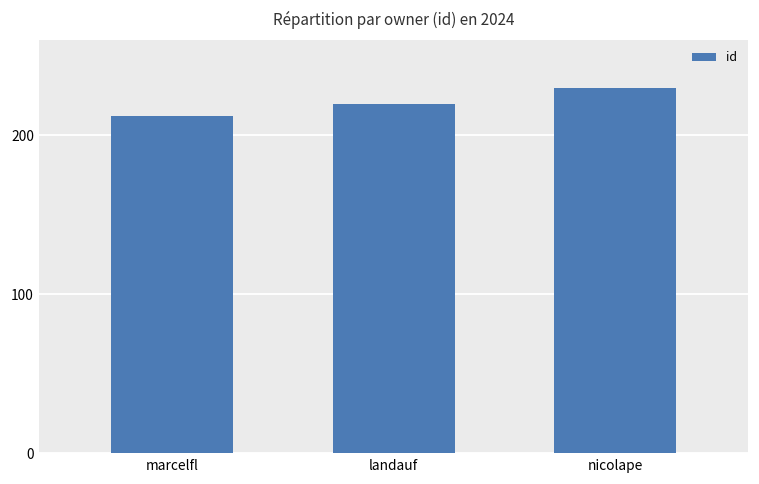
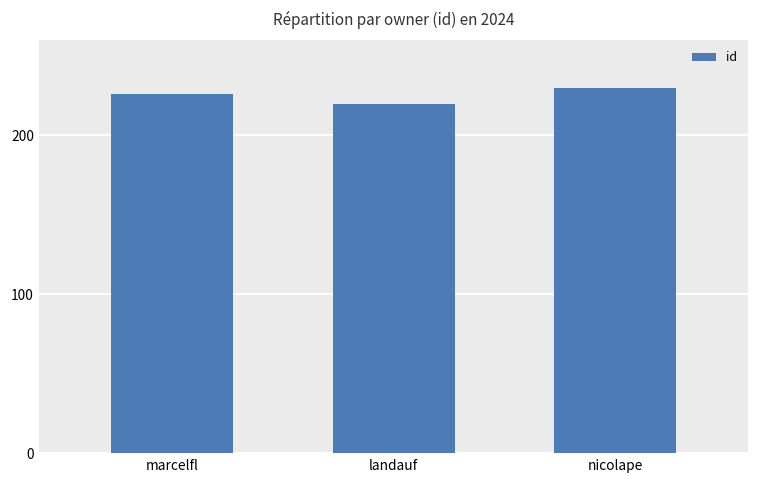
  {
-   "marcelfl": 212,
+   "marcelfl": 226,
    "landauf": 220,
    "nicolape": 230
  }
